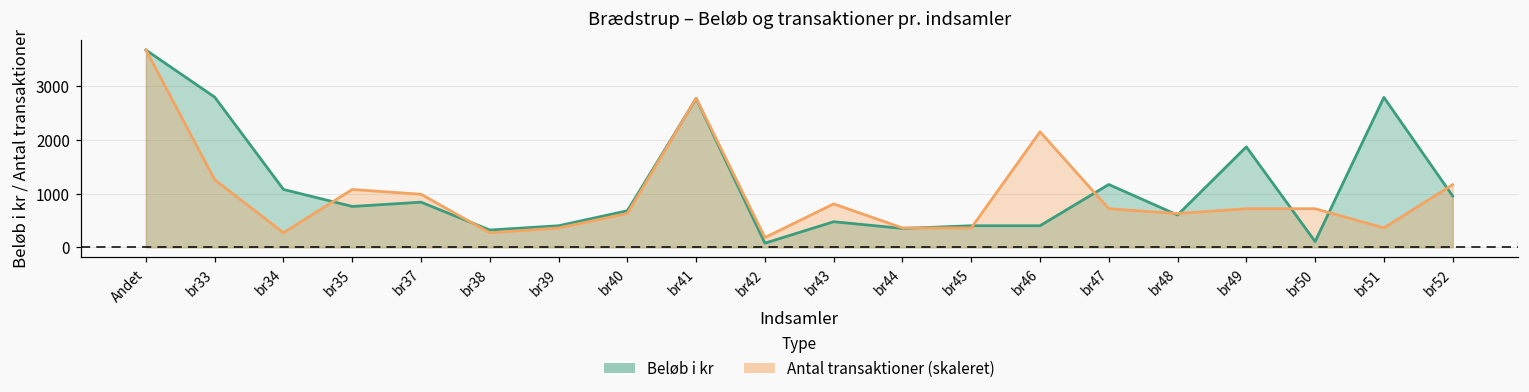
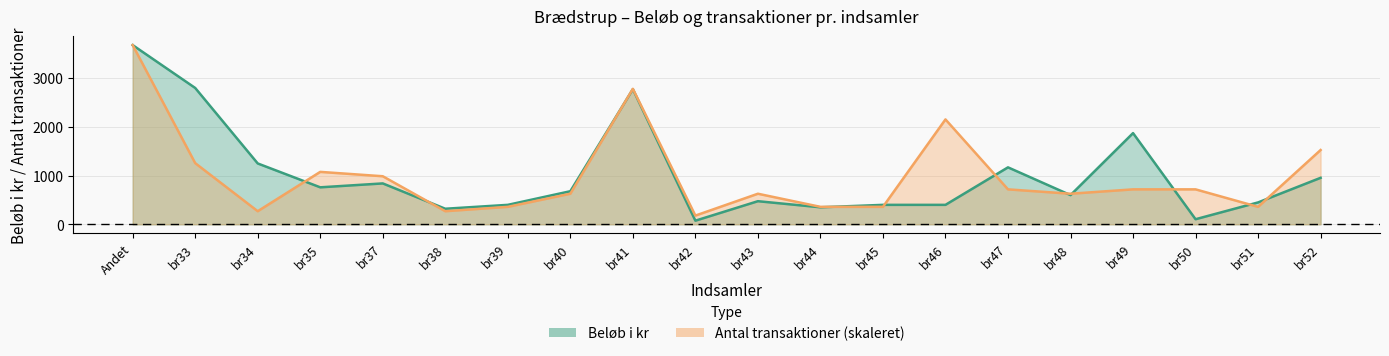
  {
    "Beløb i kr": {
      "br33": 2800,
-     "br34": 1100,
+     "br34": 1300,
      "br35": 800,
      "br37": 800,
      "br42": 100,
      "br43": 500,
      "br46": 400,
      "br47": 1200,
      "br49": 1900,
      "br50": 100,
-     "br51": 2800,
+     "br51": 500,
      "br52": 1000
    },
    "Antal transaktioner (skaleret)": {
      "br33": 1300,
      "br34": 300,
      "br35": 1100,
      "br37": 1000,
      "br42": 200,
-     "br43": 800,
+     "br43": 600,
      "br46": 2200,
      "br47": 700,
      "br49": 700,
      "br50": 700,
      "br51": 400,
-     "br52": 1200
+     "br52": 1500
    }
  }
